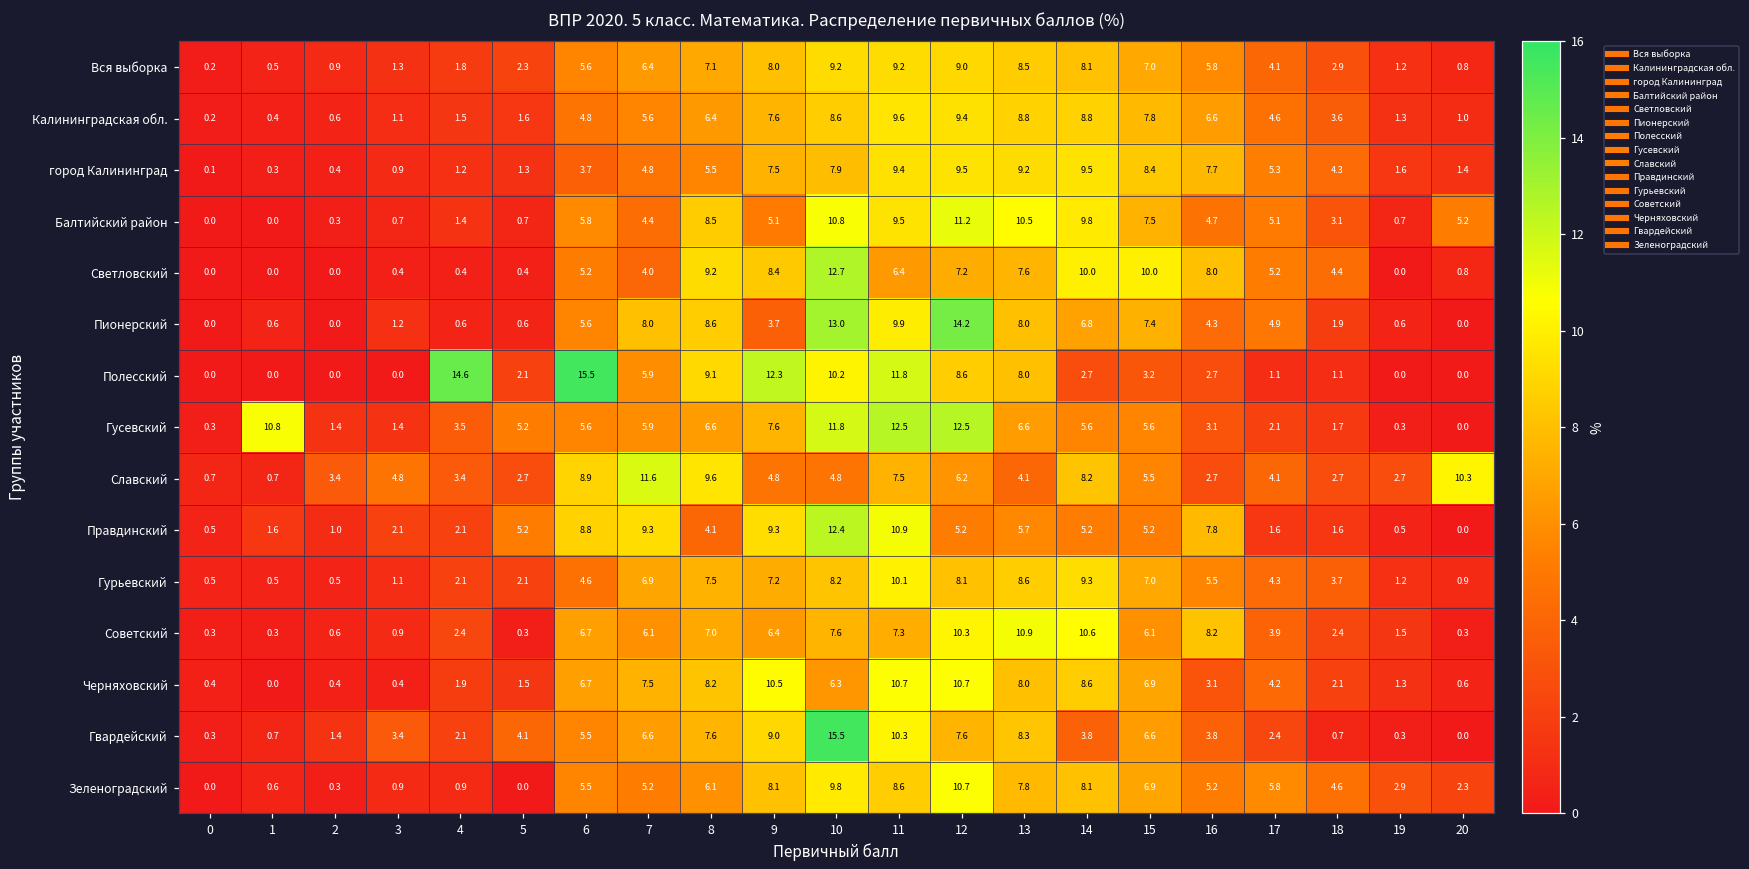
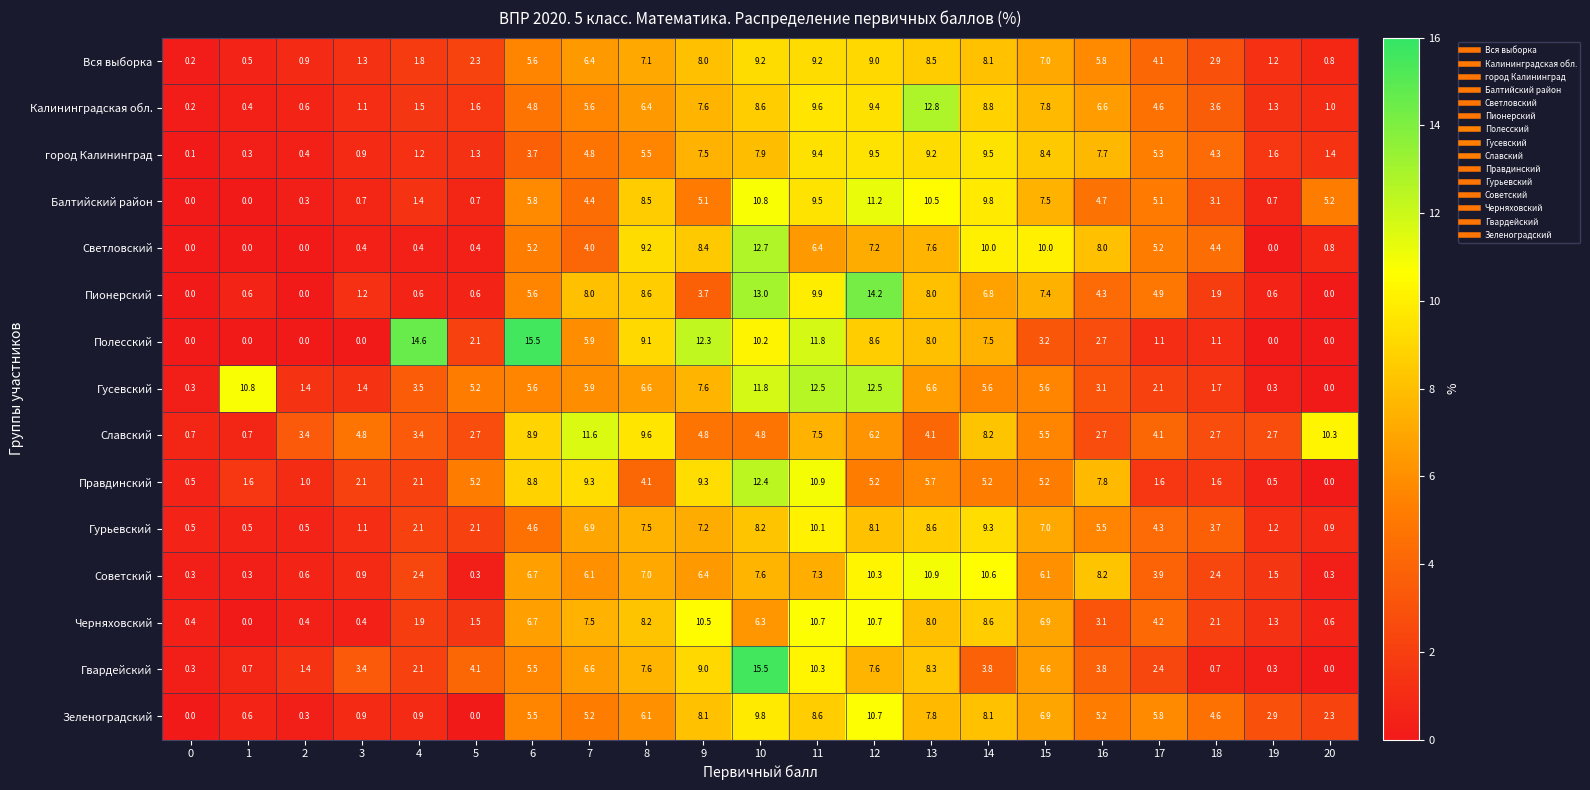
  {
    "Калининградская обл.": {
      "0": 0.2,
      "1": 0.4,
      "2": 0.6,
      "3": 1.1,
      "4": 1.5,
      "5": 1.6,
      "6": 4.8,
      "7": 5.6,
      "8": 6.4,
      "9": 7.6,
      "10": 8.6,
      "11": 9.6,
      "12": 9.4,
-     "13": 8.8,
+     "13": 12.8,
      "14": 8.8,
      "15": 7.8,
      "16": 6.6,
      "17": 4.6,
      "18": 3.6,
      "19": 1.3,
      "20": 1.0
    },
    "Полесский": {
      "0": 0.0,
      "1": 0.0,
      "2": 0.0,
      "3": 0.0,
      "4": 14.6,
      "5": 2.1,
      "6": 15.5,
      "7": 5.9,
      "8": 9.1,
      "9": 12.3,
      "10": 10.2,
      "11": 11.8,
      "12": 8.6,
      "13": 8.0,
-     "14": 2.7,
+     "14": 7.5,
      "15": 3.2,
      "16": 2.7,
      "17": 1.1,
      "18": 1.1,
      "19": 0.0,
      "20": 0.0
    }
  }
